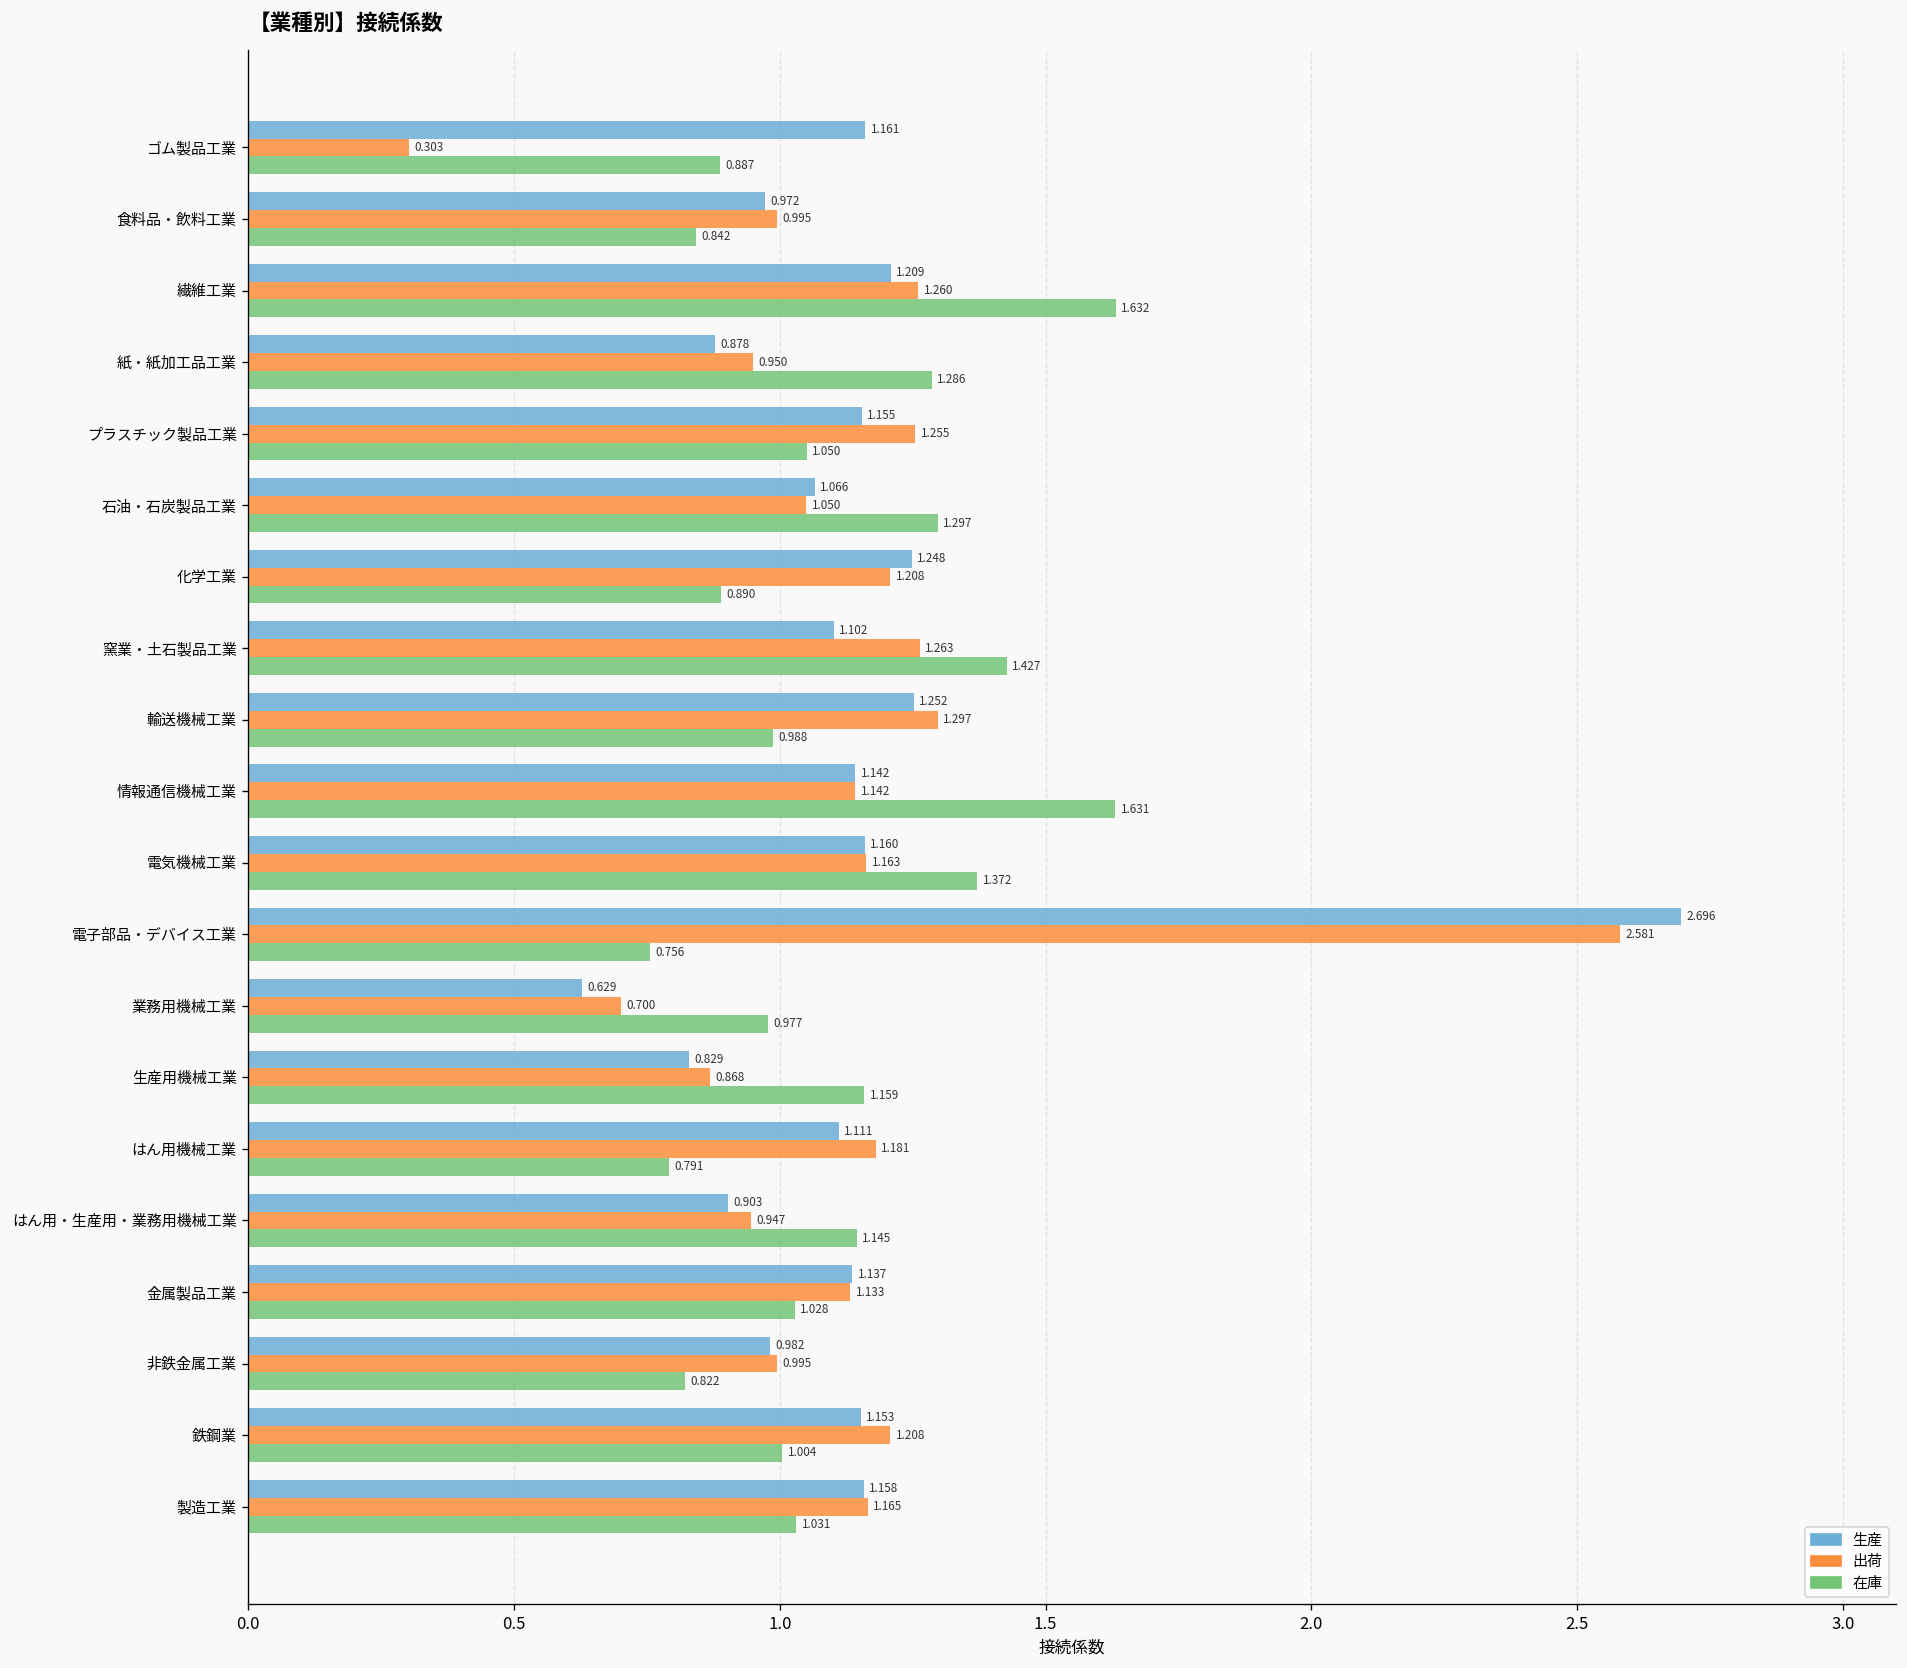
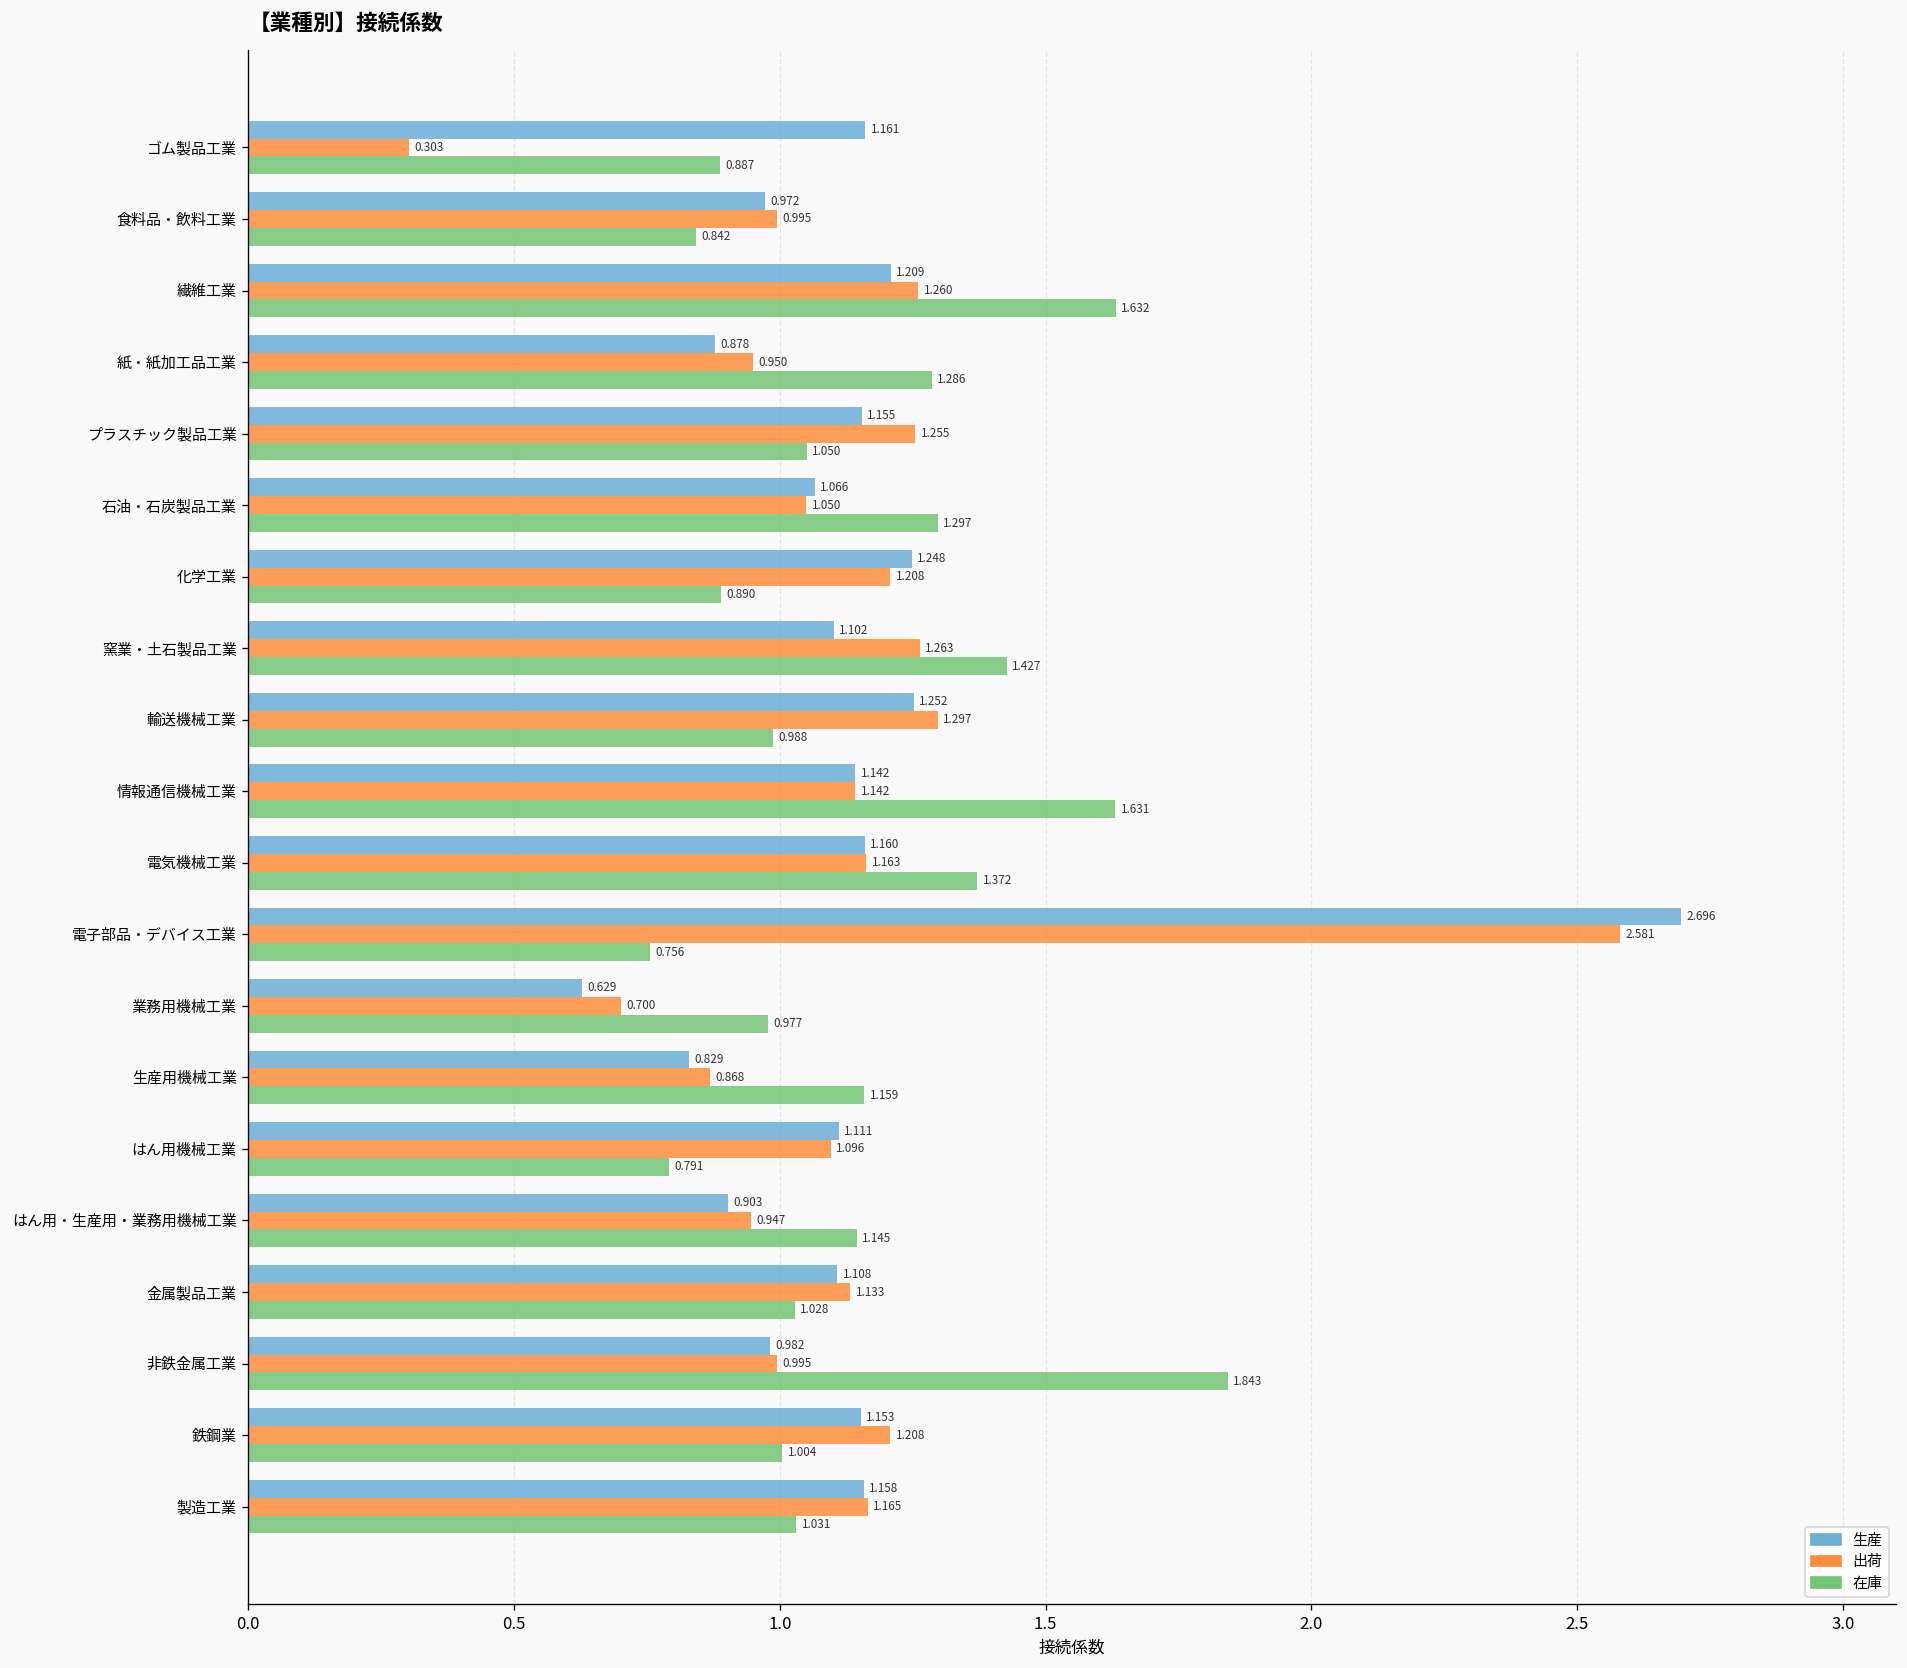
  {
    "生産": {
      "ゴム製品工業": 1.161,
      "食料品・飲料工業": 0.972,
      "繊維工業": 1.209,
      "紙・紙加工品工業": 0.878,
      "プラスチック製品工業": 1.155,
      "石油・石炭製品工業": 1.066,
      "化学工業": 1.248,
      "窯業・土石製品工業": 1.102,
      "輸送機械工業": 1.252,
      "情報通信機械工業": 1.142,
      "電気機械工業": 1.160,
      "電子部品・デバイス工業": 2.696,
      "業務用機械工業": 0.629,
      "生産用機械工業": 0.829,
      "はん用機械工業": 1.111,
      "はん用・生産用・業務用機械工業": 0.903,
-     "金属製品工業": 1.137,
+     "金属製品工業": 1.108,
      "非鉄金属工業": 0.982,
      "鉄鋼業": 1.153,
      "製造工業": 1.158
    },
    "出荷": {
      "ゴム製品工業": 0.303,
      "食料品・飲料工業": 0.995,
      "繊維工業": 1.260,
      "紙・紙加工品工業": 0.950,
      "プラスチック製品工業": 1.255,
      "石油・石炭製品工業": 1.050,
      "化学工業": 1.208,
      "窯業・土石製品工業": 1.263,
      "輸送機械工業": 1.297,
      "情報通信機械工業": 1.142,
      "電気機械工業": 1.163,
      "電子部品・デバイス工業": 2.581,
      "業務用機械工業": 0.700,
      "生産用機械工業": 0.868,
-     "はん用機械工業": 1.181,
+     "はん用機械工業": 1.096,
      "はん用・生産用・業務用機械工業": 0.947,
      "金属製品工業": 1.133,
      "非鉄金属工業": 0.995,
      "鉄鋼業": 1.208,
      "製造工業": 1.165
    },
    "在庫": {
      "ゴム製品工業": 0.887,
      "食料品・飲料工業": 0.842,
      "繊維工業": 1.632,
      "紙・紙加工品工業": 1.286,
      "プラスチック製品工業": 1.050,
      "石油・石炭製品工業": 1.297,
      "化学工業": 0.890,
      "窯業・土石製品工業": 1.427,
      "輸送機械工業": 0.988,
      "情報通信機械工業": 1.631,
      "電気機械工業": 1.372,
      "電子部品・デバイス工業": 0.756,
      "業務用機械工業": 0.977,
      "生産用機械工業": 1.159,
      "はん用機械工業": 0.791,
      "はん用・生産用・業務用機械工業": 1.145,
      "金属製品工業": 1.028,
-     "非鉄金属工業": 0.822,
+     "非鉄金属工業": 1.843,
      "鉄鋼業": 1.004,
      "製造工業": 1.031
    }
  }
